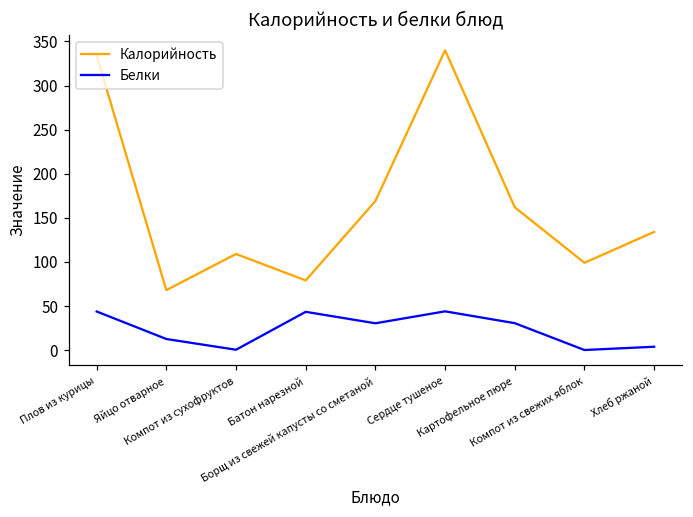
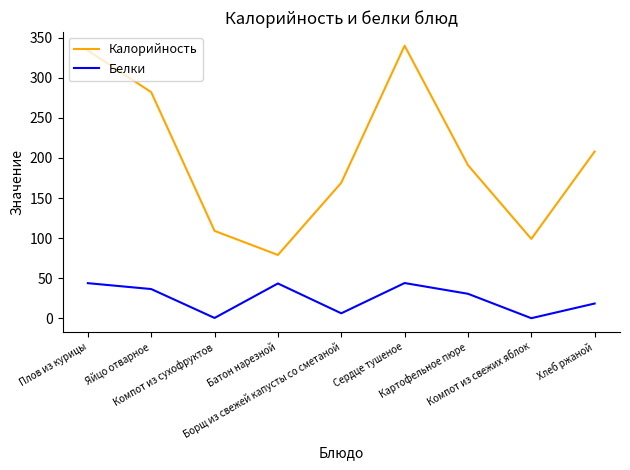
  {
    "Калорийность": {
-     "Яйцо отварное": 70,
+     "Яйцо отварное": 280,
      "Компот из сухофруктов": 110,
      "Батон нарезной": 80,
      "Борщ из свежей капусты со сметаной": 170,
      "Сердце тушеное": 340,
-     "Картофельное пюре": 160,
+     "Картофельное пюре": 190,
      "Компот из свежих яблок": 100,
-     "Хлеб ржаной": 130
+     "Хлеб ржаной": 210
    },
    "Белки": {
      "Плов из курицы": 40,
-     "Яйцо отварное": 10,
+     "Яйцо отварное": 40,
      "Компот из сухофруктов": 0,
      "Батон нарезной": 40,
-     "Борщ из свежей капусты со сметаной": 30,
+     "Борщ из свежей капусты со сметаной": 10,
      "Сердце тушеное": 40,
      "Картофельное пюре": 30,
      "Компот из свежих яблок": 0,
-     "Хлеб ржаной": 0
+     "Хлеб ржаной": 20
    }
  }
